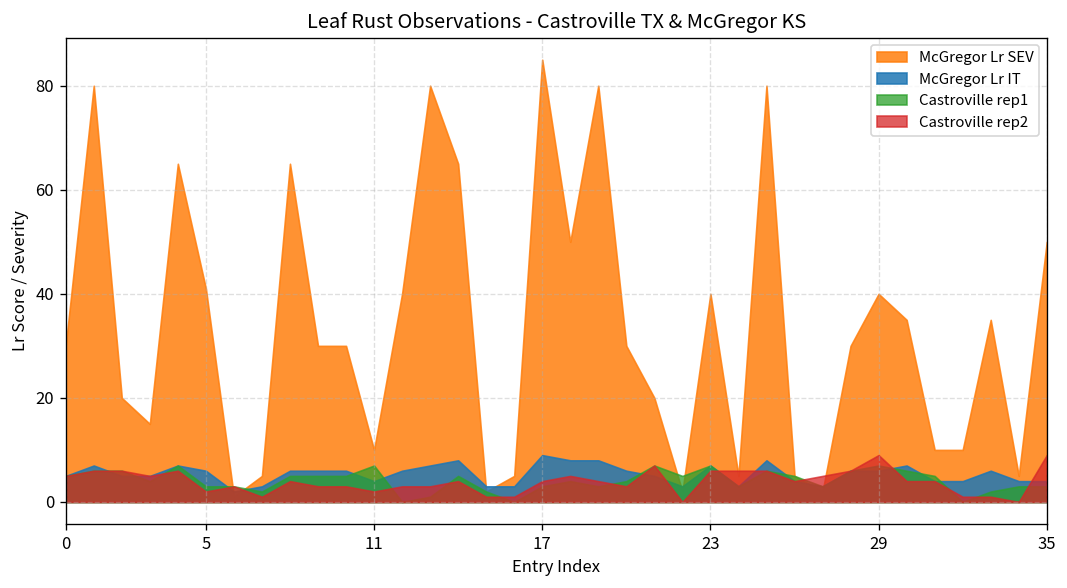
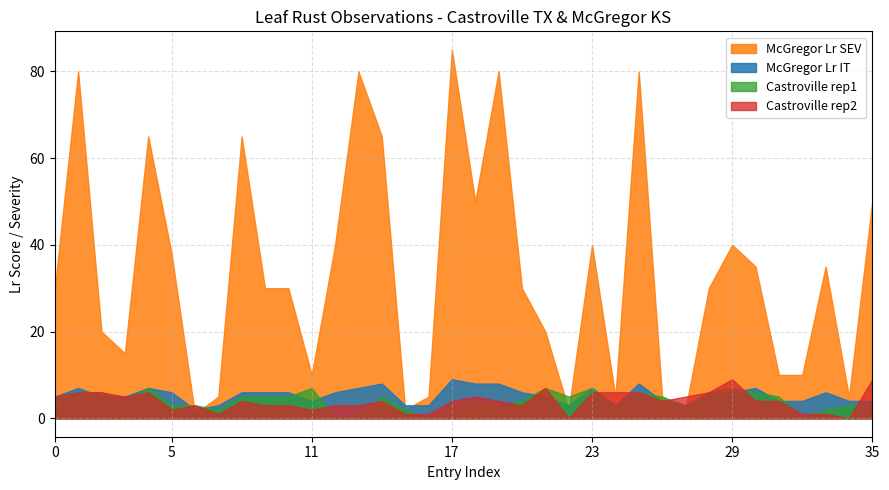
  {
    "McGregor Lr SEV": {
      "0": 30,
-     "5": 41,
+     "5": 38,
      "11": 10,
      "17": 85,
      "23": 40,
      "29": 40,
      "35": 50
    },
    "McGregor Lr IT": {
      "5": 6,
      "11": 4,
      "17": 9,
      "29": 6,
      "35": 4
    },
    "Castroville rep1": {
      "5": 3,
      "11": 7,
      "17": 3,
      "29": 7,
      "35": 3
    },
    "Castroville rep2": {
      "5": 2,
      "11": 2,
      "17": 4,
      "23": 6,
      "29": 9,
      "35": 9
    }
  }
